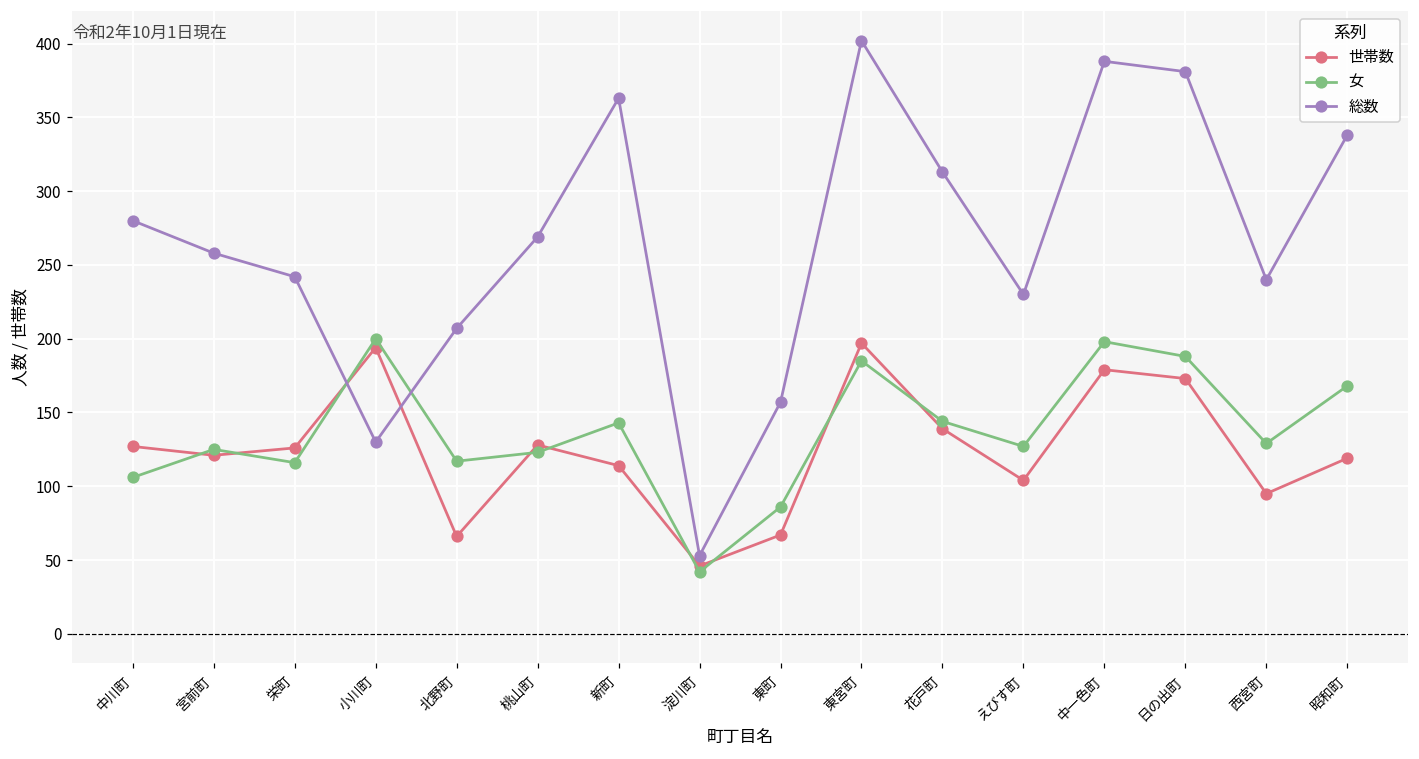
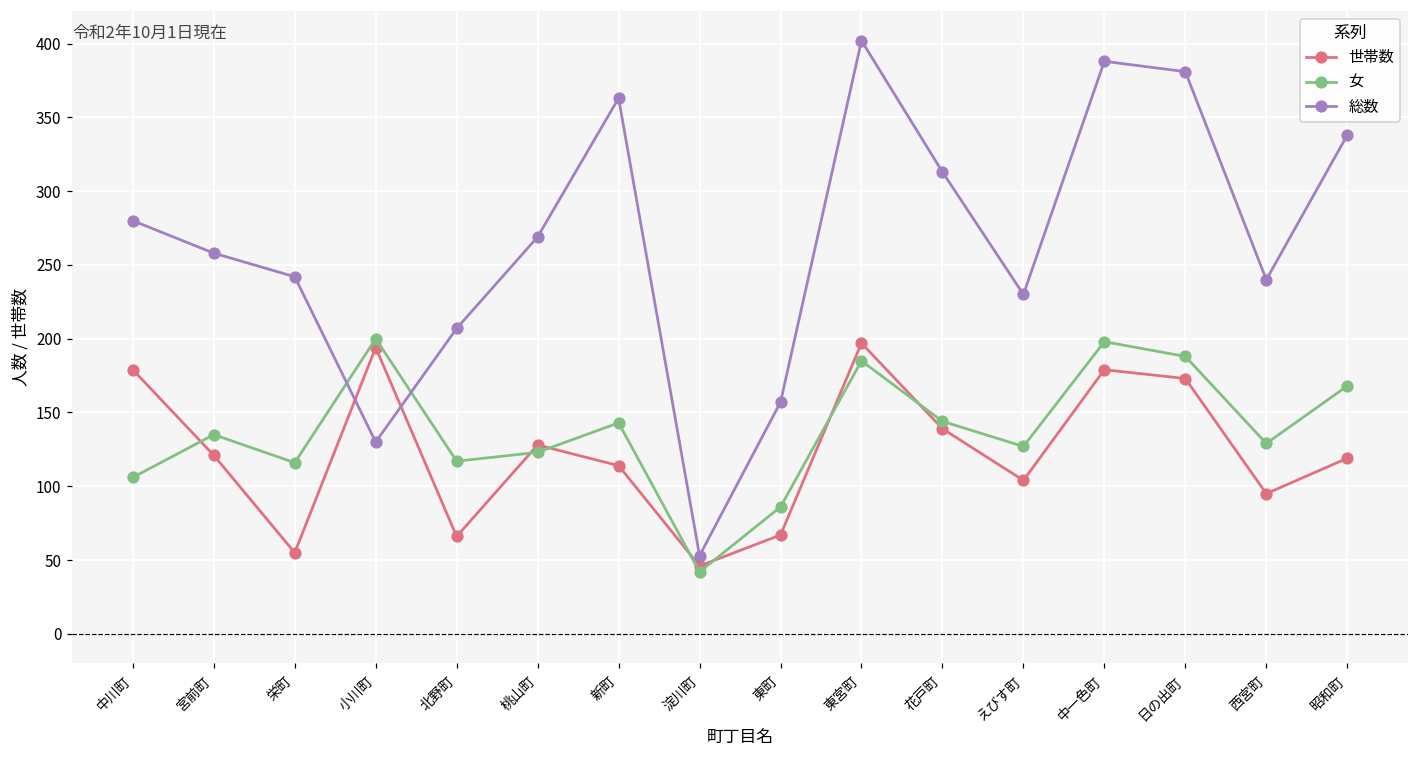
  {
    "世帯数": {
-     "中川町": 127,
+     "中川町": 179,
      "宮前町": 121,
-     "栄町": 126,
+     "栄町": 55,
      "小川町": 194,
      "北野町": 66,
      "桃山町": 128,
      "新町": 114,
      "淀川町": 46,
      "東町": 67,
      "東宮町": 197,
      "花戸町": 139,
      "えびす町": 104,
      "中一色町": 179,
      "日の出町": 173,
      "西宮町": 95,
      "昭和町": 119
    },
    "女": {
      "中川町": 106,
-     "宮前町": 125,
+     "宮前町": 135,
      "栄町": 116,
      "小川町": 200,
      "北野町": 117,
      "桃山町": 123,
      "新町": 143,
      "淀川町": 42,
      "東町": 86,
      "東宮町": 185,
      "花戸町": 144,
      "えびす町": 127,
      "中一色町": 198,
      "日の出町": 188,
      "西宮町": 129,
      "昭和町": 168
    },
    "総数": {
      "中川町": 280,
      "宮前町": 258,
      "栄町": 242,
      "小川町": 130,
      "北野町": 207,
      "桃山町": 269,
      "新町": 363,
      "淀川町": 53,
      "東町": 157,
      "東宮町": 402,
      "花戸町": 313,
      "えびす町": 230,
      "中一色町": 388,
      "日の出町": 381,
      "西宮町": 240,
      "昭和町": 338
    }
  }
